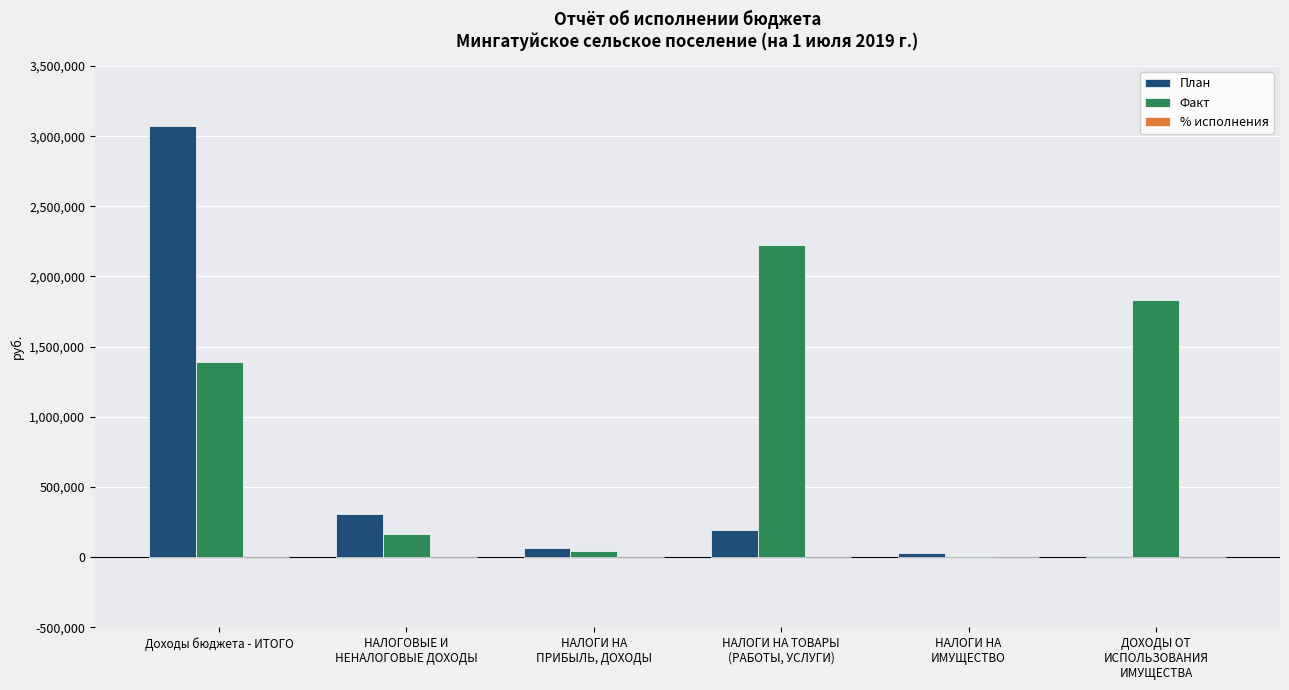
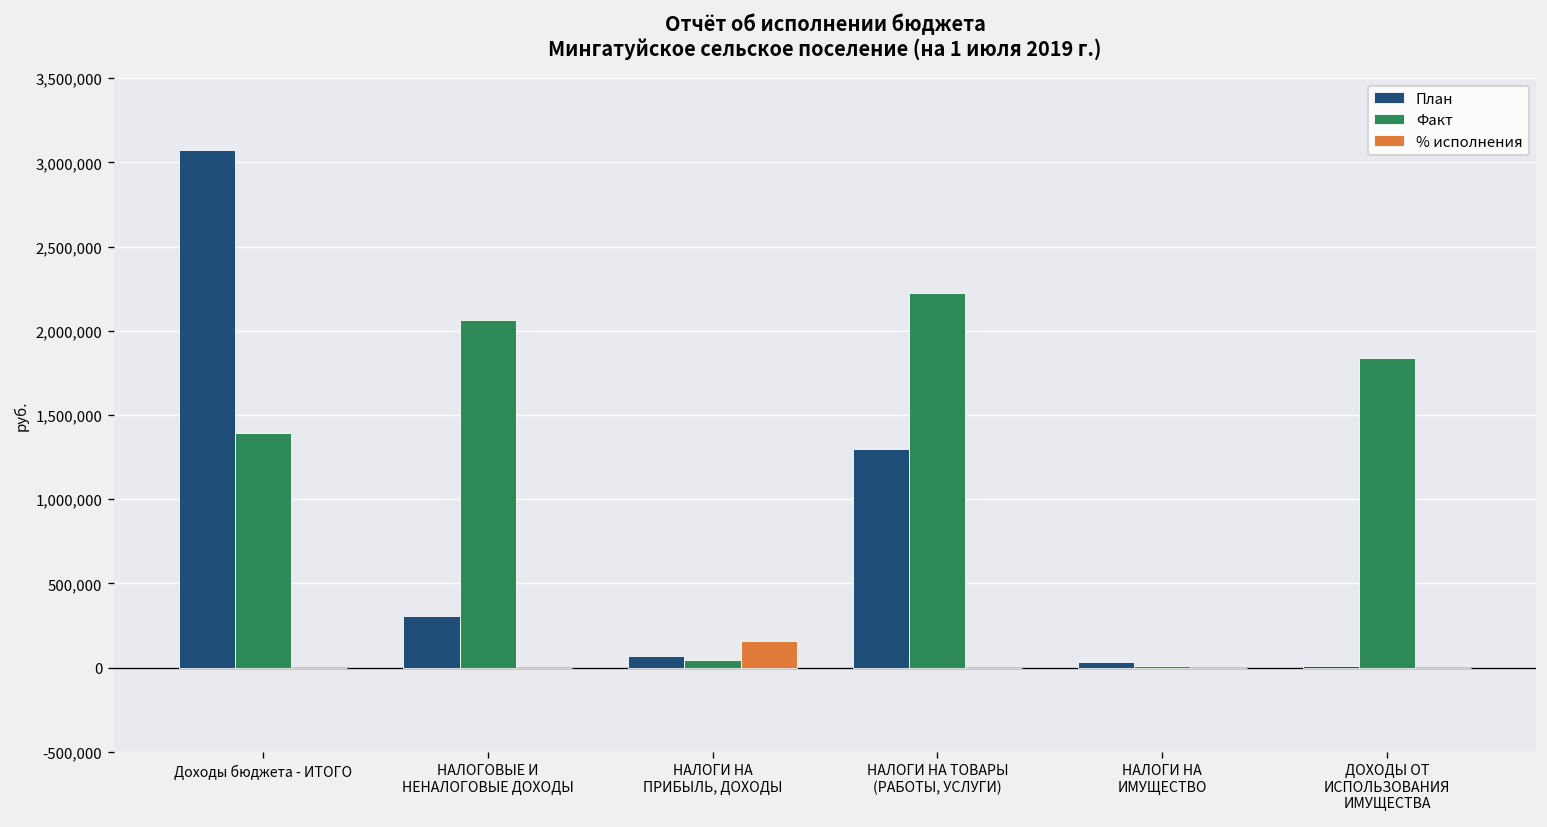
  {
    "План": {
      "Доходы бюджета - ИТОГО": "3,070,000",
      "НАЛОГОВЫЕ И НЕНАЛОГОВЫЕ ДОХОДЫ": "310,000",
      "НАЛОГИ НА ПРИБЫЛЬ, ДОХОДЫ": "70,000",
-     "НАЛОГИ НА ТОВАРЫ (РАБОТЫ, УСЛУГИ)": "200,000",
+     "НАЛОГИ НА ТОВАРЫ (РАБОТЫ, УСЛУГИ)": "1,300,000",
      "НАЛОГИ НА ИМУЩЕСТВО": "30,000"
    },
    "Факт": {
      "Доходы бюджета - ИТОГО": "1,390,000",
-     "НАЛОГОВЫЕ И НЕНАЛОГОВЫЕ ДОХОДЫ": "160,000",
+     "НАЛОГОВЫЕ И НЕНАЛОГОВЫЕ ДОХОДЫ": "2,060,000",
      "НАЛОГИ НА ПРИБЫЛЬ, ДОХОДЫ": "40,000",
      "НАЛОГИ НА ТОВАРЫ (РАБОТЫ, УСЛУГИ)": "2,230,000",
      "ДОХОДЫ ОТ ИСПОЛЬЗОВАНИЯ ИМУЩЕСТВА": "1,840,000"
    },
    "% исполнения": {
-     "НАЛОГИ НА ПРИБЫЛЬ, ДОХОДЫ": "0",
+     "НАЛОГИ НА ПРИБЫЛЬ, ДОХОДЫ": "160,000",
      "ДОХОДЫ ОТ ИСПОЛЬЗОВАНИЯ ИМУЩЕСТВА": "0"
    }
  }
